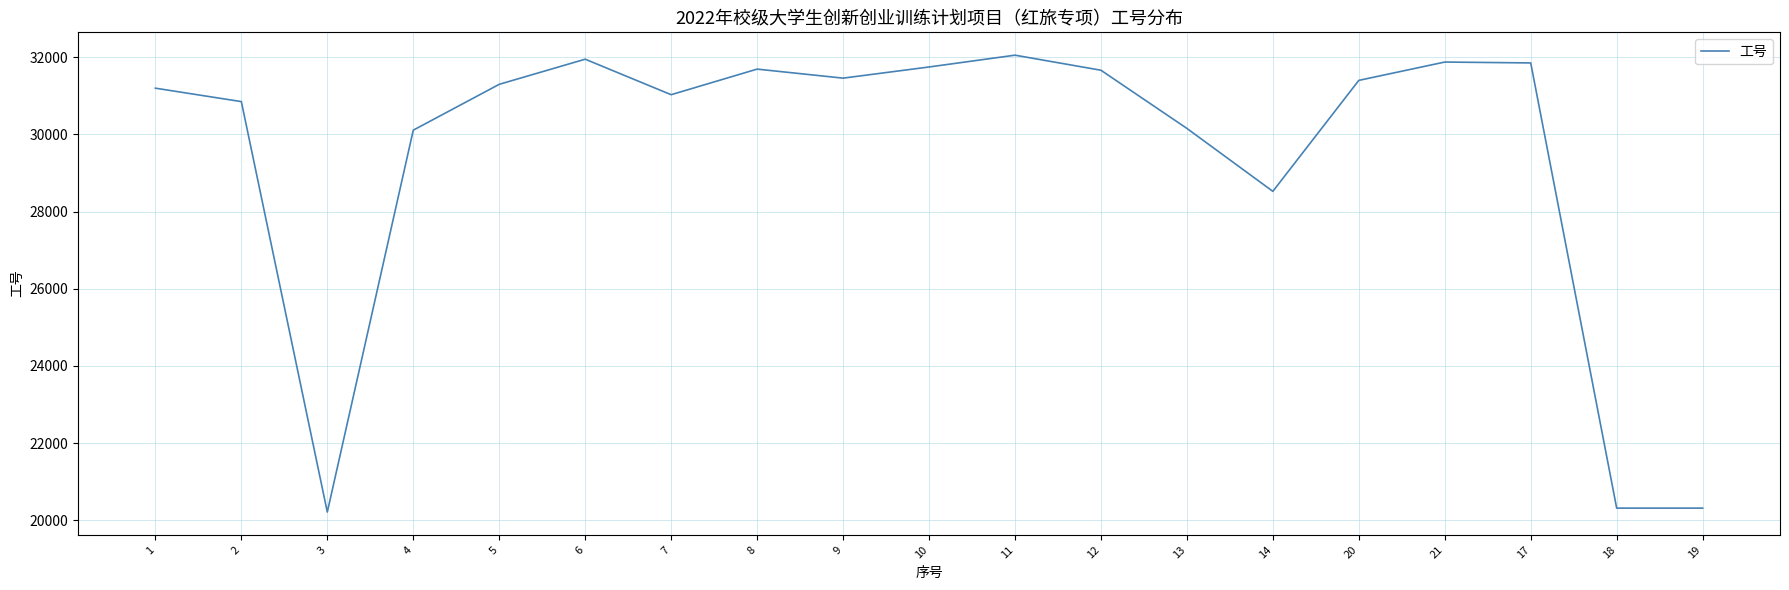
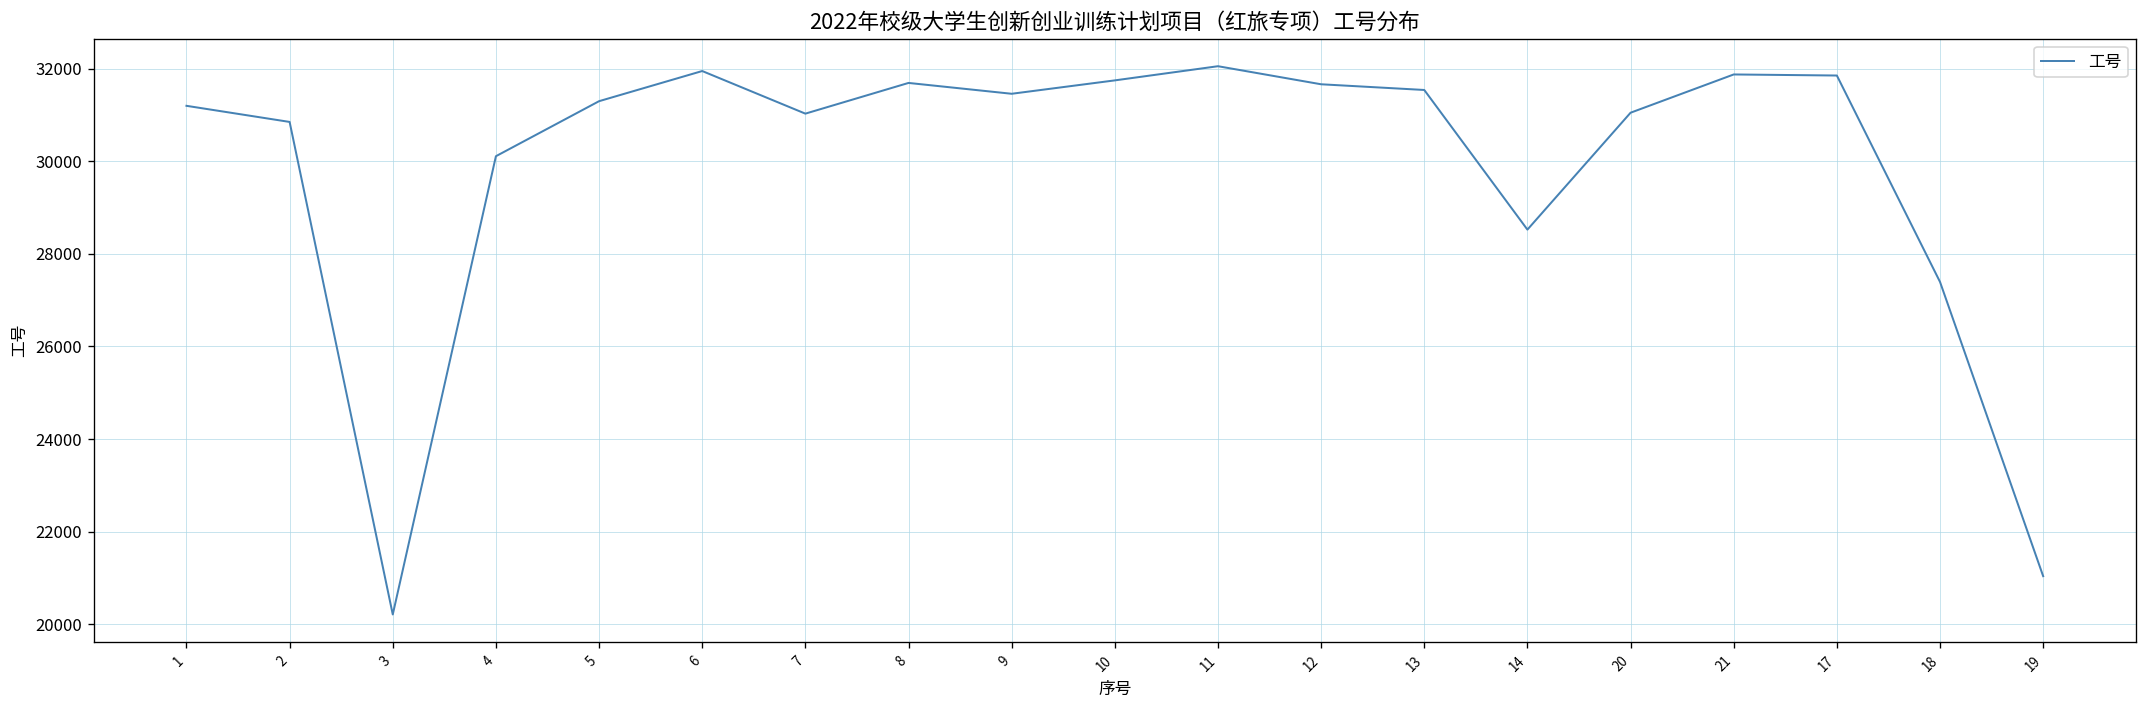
  {
    "1": 31200,
    "2": 30800,
    "3": 20200,
    "4": 30100,
    "5": 31300,
    "6": 31900,
    "7": 31000,
    "8": 31700,
    "9": 31500,
    "10": 31700,
    "11": 32100,
    "12": 31700,
-   "13": 30200,
+   "13": 31500,
    "14": 28500,
-   "20": 31400,
+   "20": 31000,
    "21": 31900,
    "17": 31900,
-   "18": 20300,
-   "19": 20300
+   "18": 27400,
+   "19": 21000
  }
